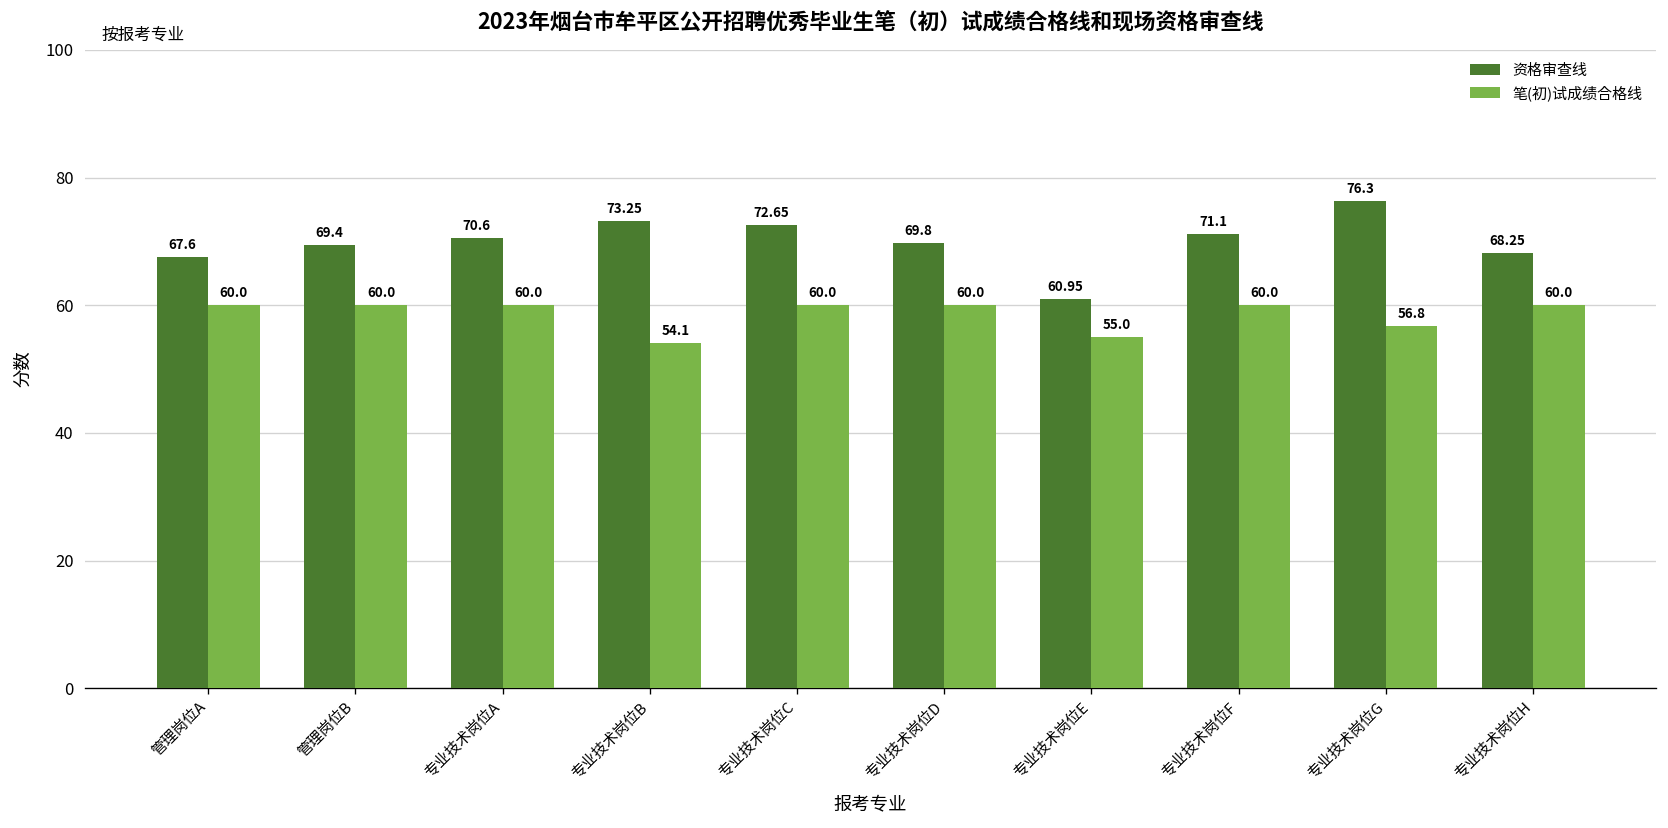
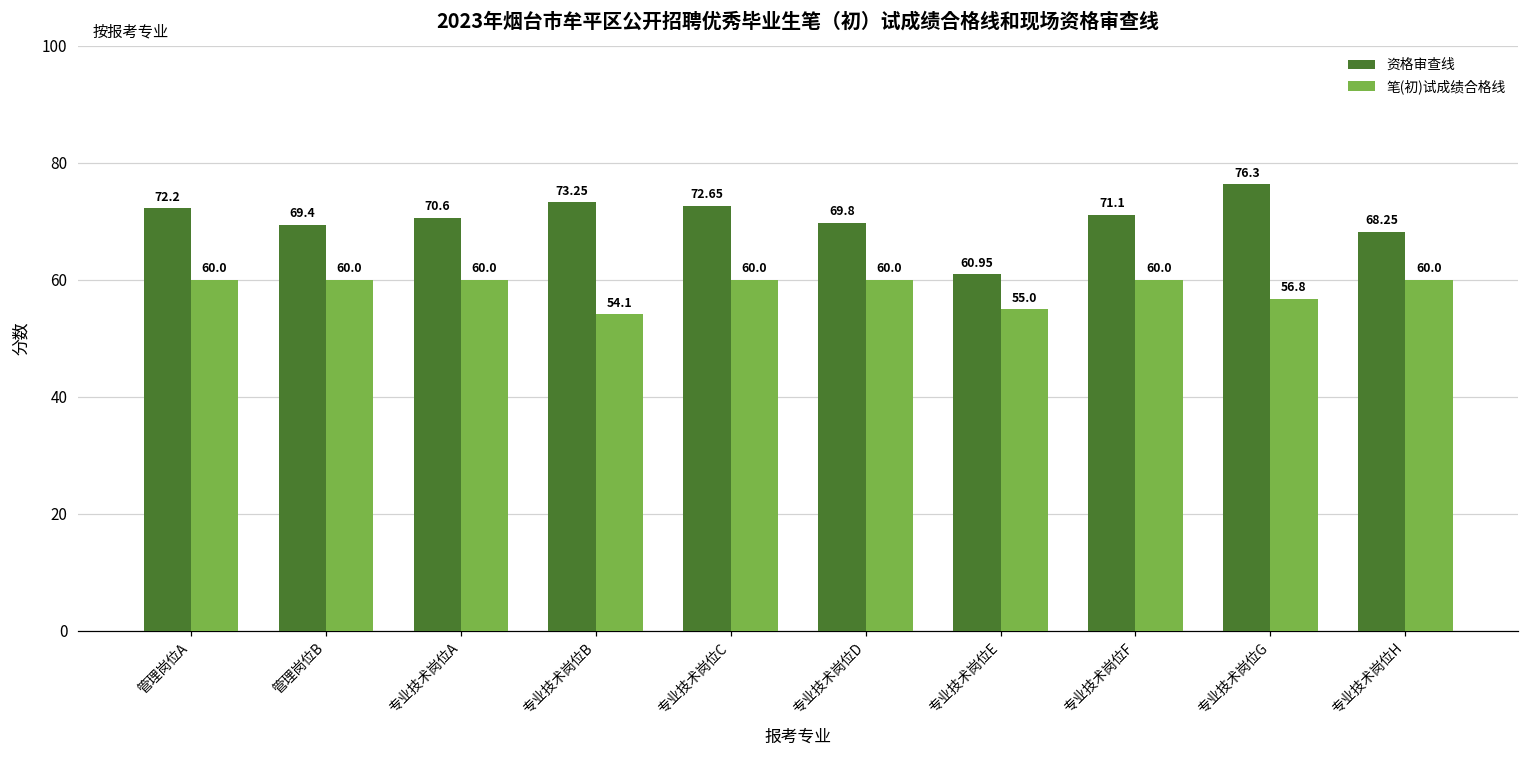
  {
    "资格审查线": {
-     "管理岗位A": 67.6,
+     "管理岗位A": 72.2,
      "管理岗位B": 69.4,
      "专业技术岗位A": 70.6,
      "专业技术岗位B": 73.25,
      "专业技术岗位C": 72.65,
      "专业技术岗位D": 69.8,
      "专业技术岗位E": 60.95,
      "专业技术岗位F": 71.1,
      "专业技术岗位G": 76.3,
      "专业技术岗位H": 68.25
    },
    "笔(初)试成绩合格线": {
      "管理岗位A": 60.0,
      "管理岗位B": 60.0,
      "专业技术岗位A": 60.0,
      "专业技术岗位B": 54.1,
      "专业技术岗位C": 60.0,
      "专业技术岗位D": 60.0,
      "专业技术岗位E": 55.0,
      "专业技术岗位F": 60.0,
      "专业技术岗位G": 56.8,
      "专业技术岗位H": 60.0
    }
  }
